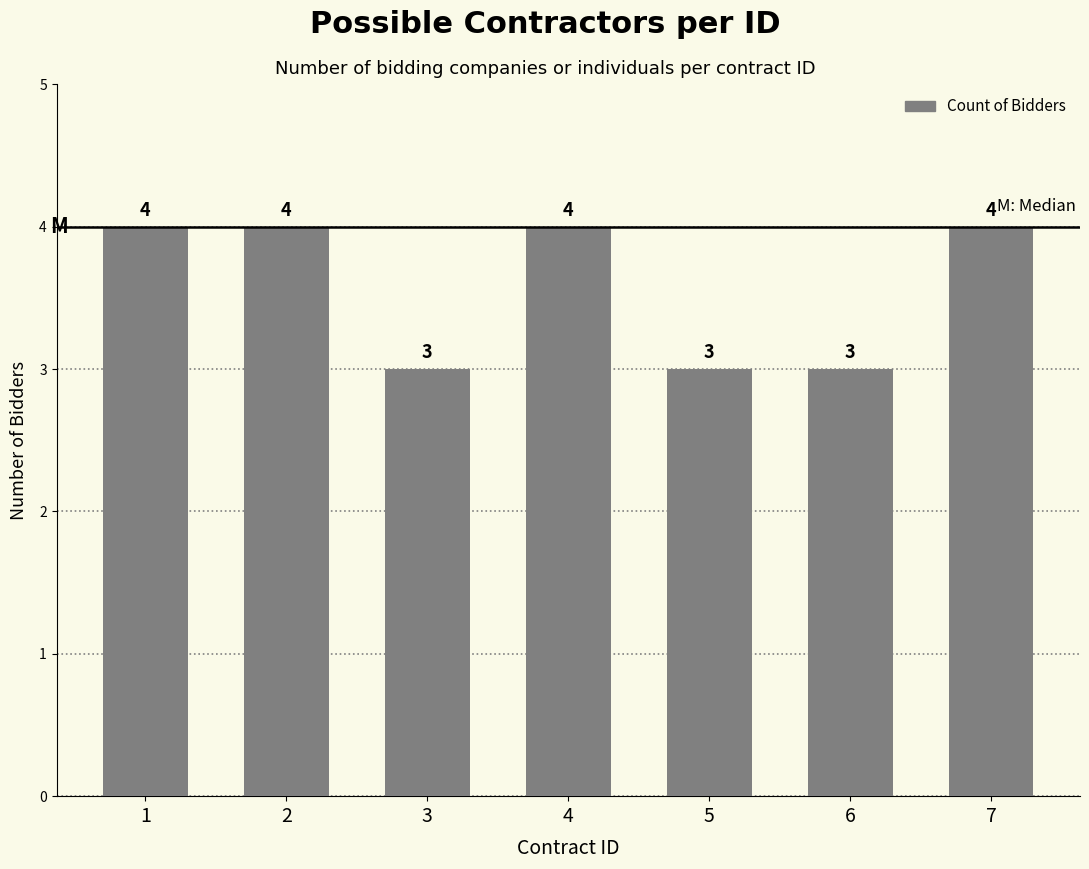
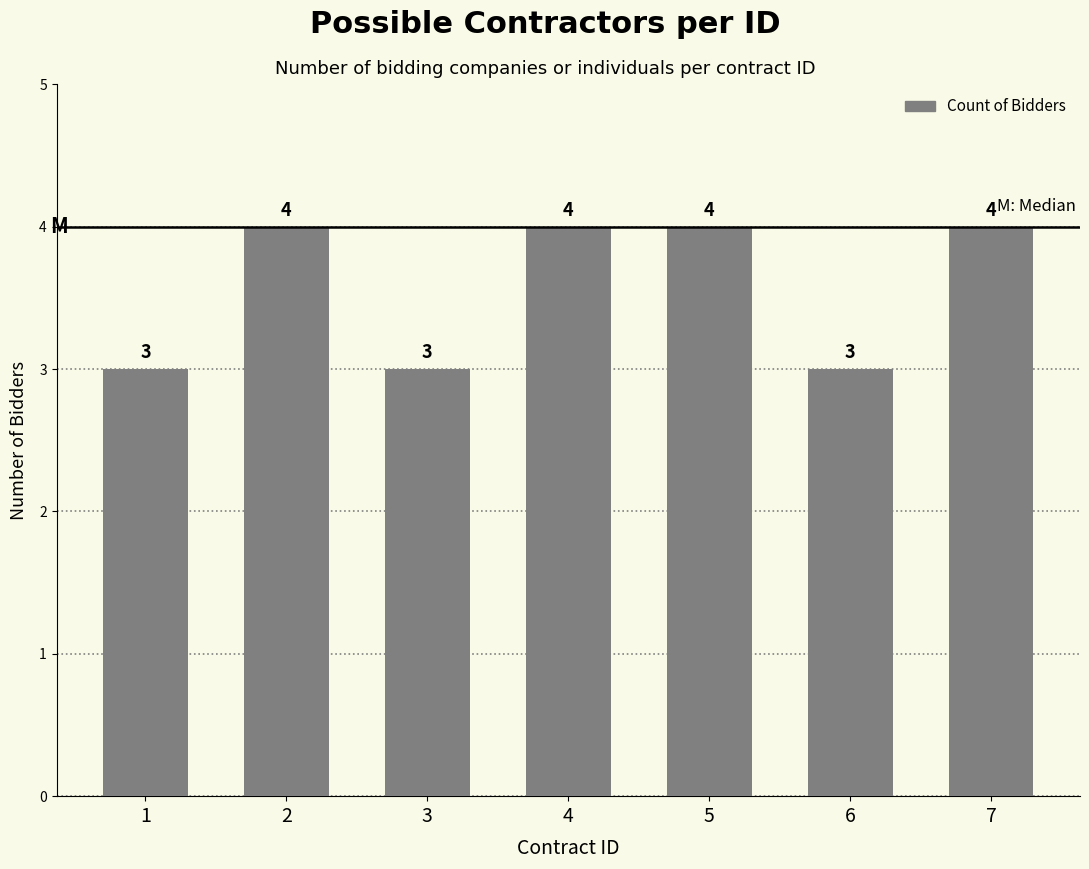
  {
-   "1": 4,
+   "1": 3,
    "2": 4,
    "3": 3,
    "4": 4,
-   "5": 3,
+   "5": 4,
    "6": 3,
    "7": 4
  }
